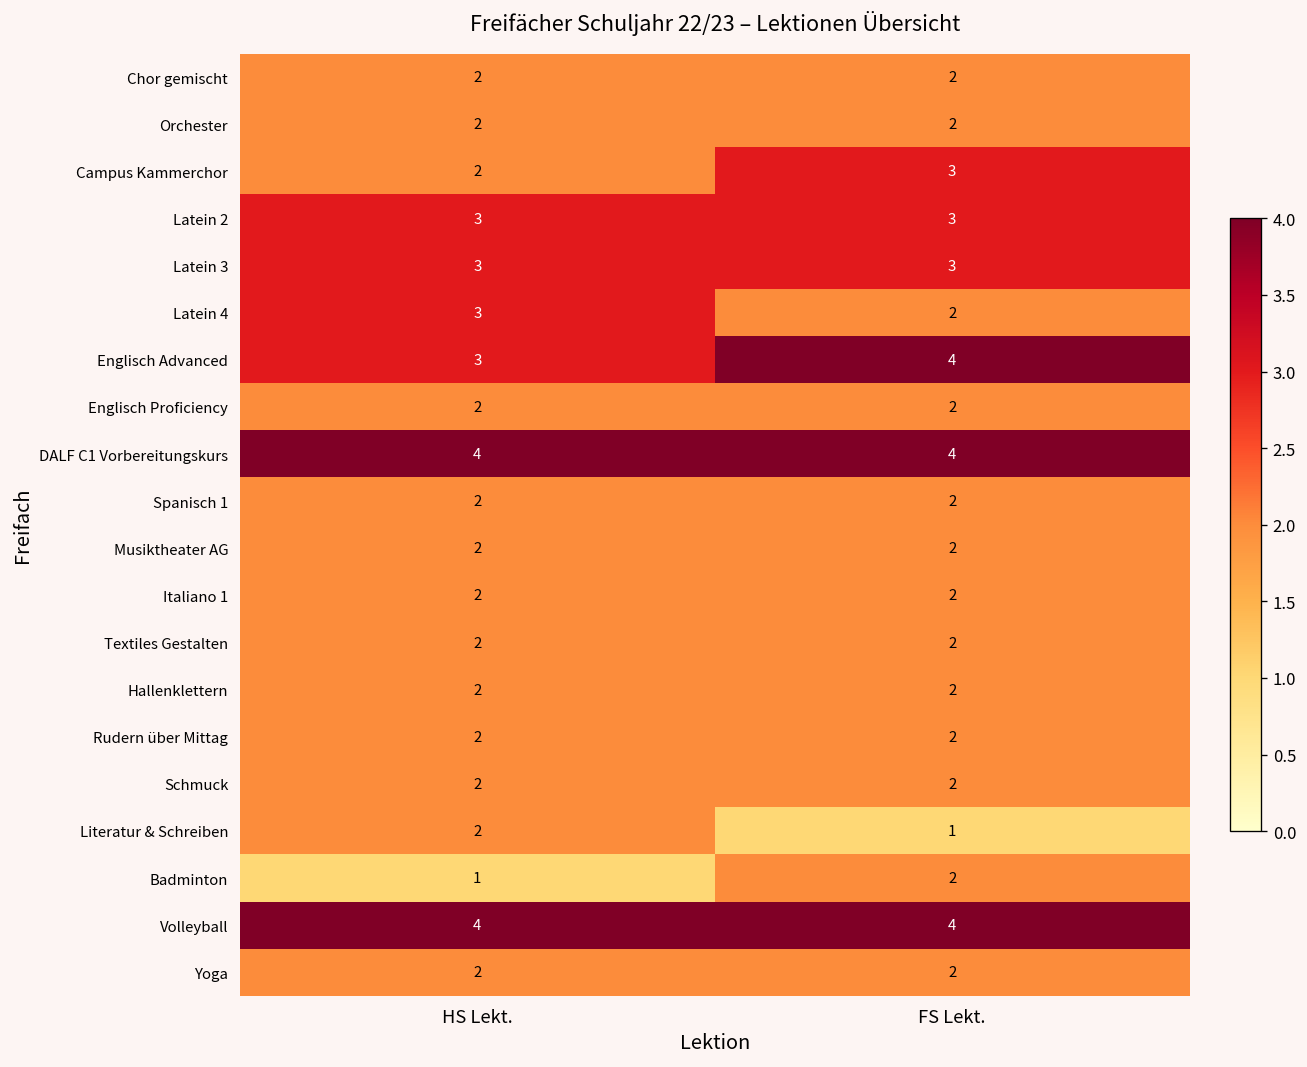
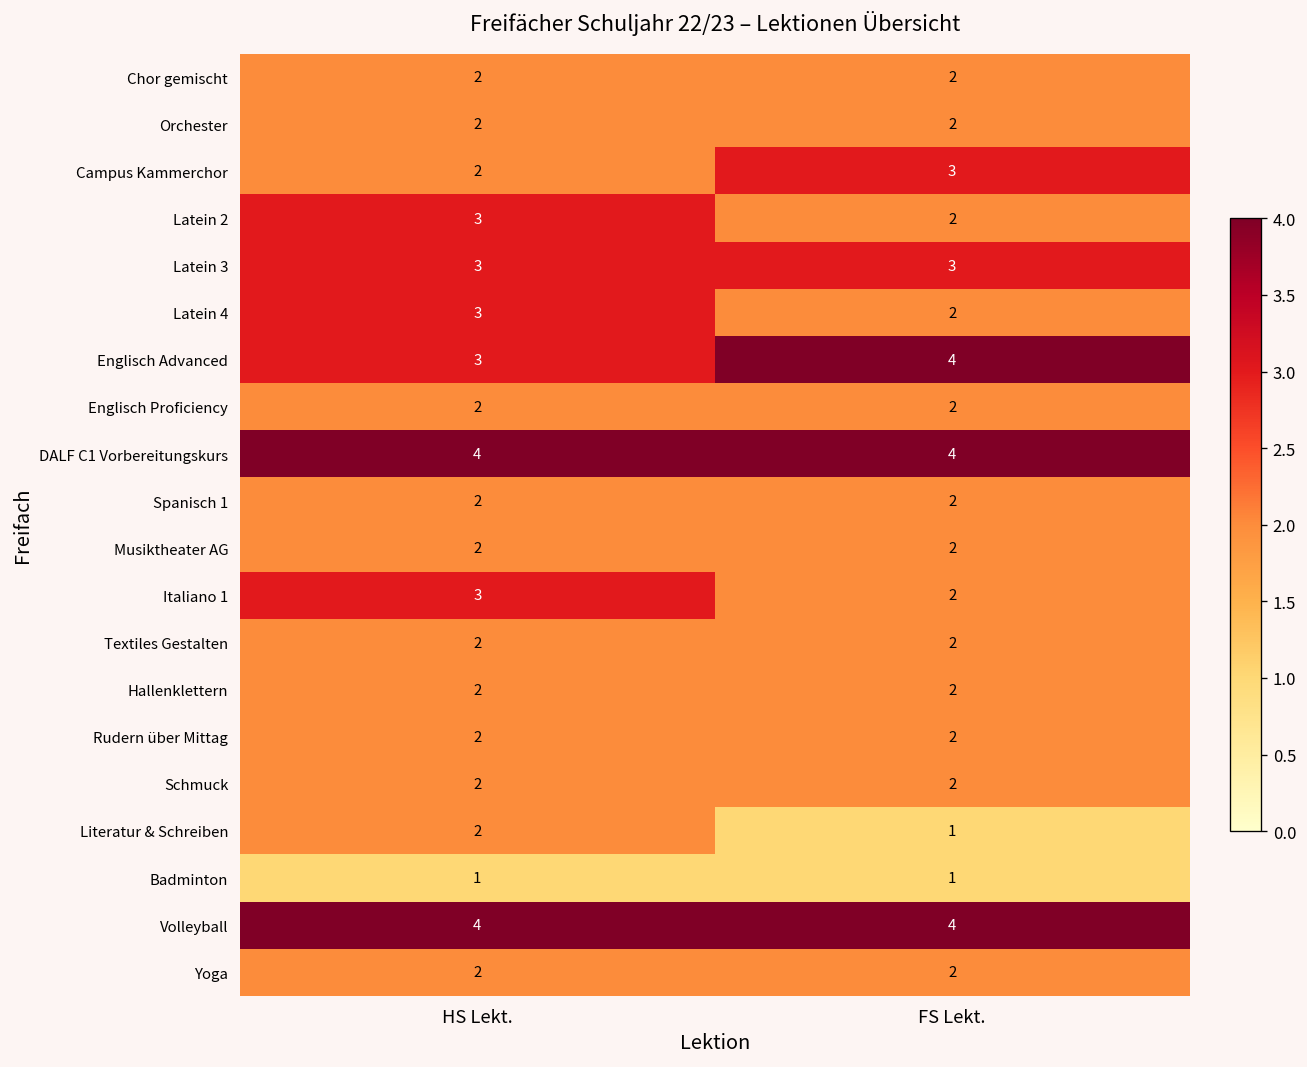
  {
    "Chor gemischt": {
      "HS Lekt.": 2,
      "FS Lekt.": 2
    },
    "Orchester": {
      "HS Lekt.": 2,
      "FS Lekt.": 2
    },
    "Campus Kammerchor": {
      "HS Lekt.": 2,
      "FS Lekt.": 3
    },
    "Latein 2": {
      "HS Lekt.": 3,
-     "FS Lekt.": 3
+     "FS Lekt.": 2
    },
    "Latein 3": {
      "HS Lekt.": 3,
      "FS Lekt.": 3
    },
    "Latein 4": {
      "HS Lekt.": 3,
      "FS Lekt.": 2
    },
    "Englisch Advanced": {
      "HS Lekt.": 3,
      "FS Lekt.": 4
    },
    "Englisch Proficiency": {
      "HS Lekt.": 2,
      "FS Lekt.": 2
    },
    "DALF C1 Vorbereitungskurs": {
      "HS Lekt.": 4,
      "FS Lekt.": 4
    },
    "Spanisch 1": {
      "HS Lekt.": 2,
      "FS Lekt.": 2
    },
    "Musiktheater AG": {
      "HS Lekt.": 2,
      "FS Lekt.": 2
    },
    "Italiano 1": {
-     "HS Lekt.": 2,
+     "HS Lekt.": 3,
      "FS Lekt.": 2
    },
    "Textiles Gestalten": {
      "HS Lekt.": 2,
      "FS Lekt.": 2
    },
    "Hallenklettern": {
      "HS Lekt.": 2,
      "FS Lekt.": 2
    },
    "Rudern über Mittag": {
      "HS Lekt.": 2,
      "FS Lekt.": 2
    },
    "Schmuck": {
      "HS Lekt.": 2,
      "FS Lekt.": 2
    },
    "Literatur & Schreiben": {
      "HS Lekt.": 2,
      "FS Lekt.": 1
    },
    "Badminton": {
      "HS Lekt.": 1,
-     "FS Lekt.": 2
+     "FS Lekt.": 1
    },
    "Volleyball": {
      "HS Lekt.": 4,
      "FS Lekt.": 4
    },
    "Yoga": {
      "HS Lekt.": 2,
      "FS Lekt.": 2
    }
  }
